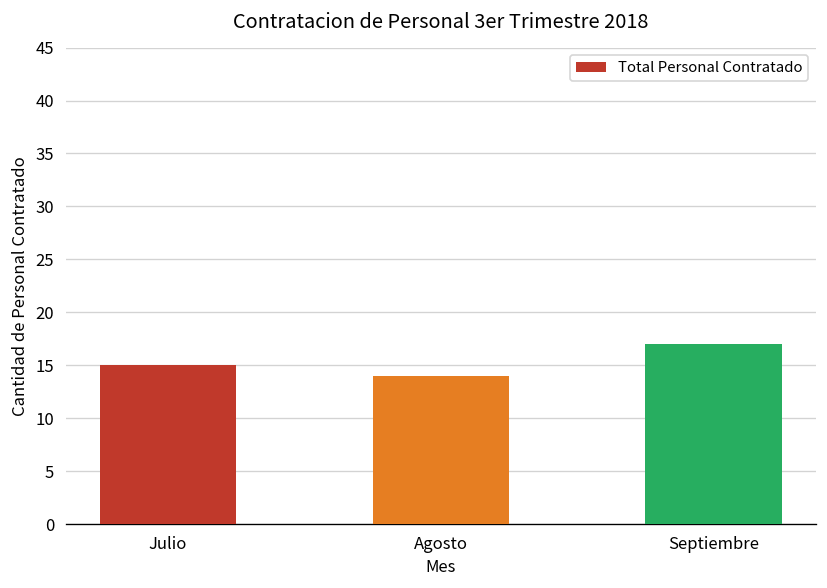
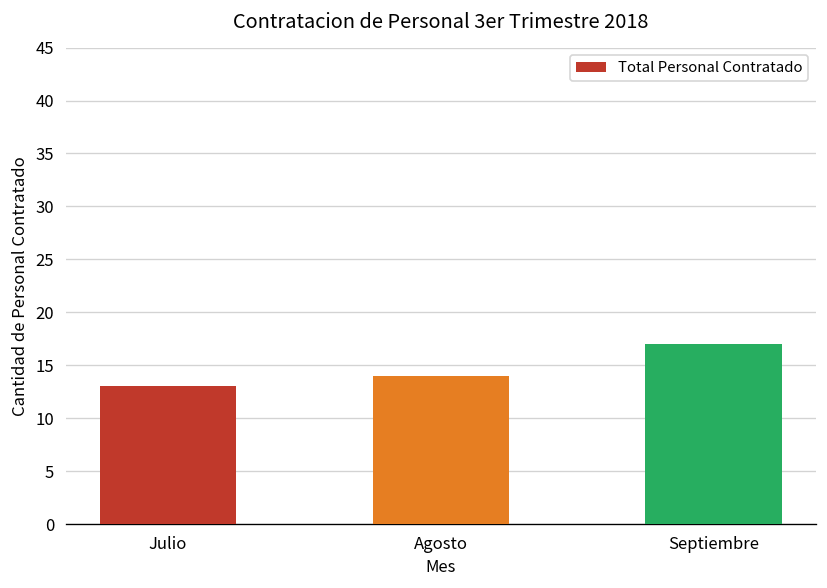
  {
-   "Julio": 15,
+   "Julio": 13,
    "Agosto": 14,
    "Septiembre": 17
  }
